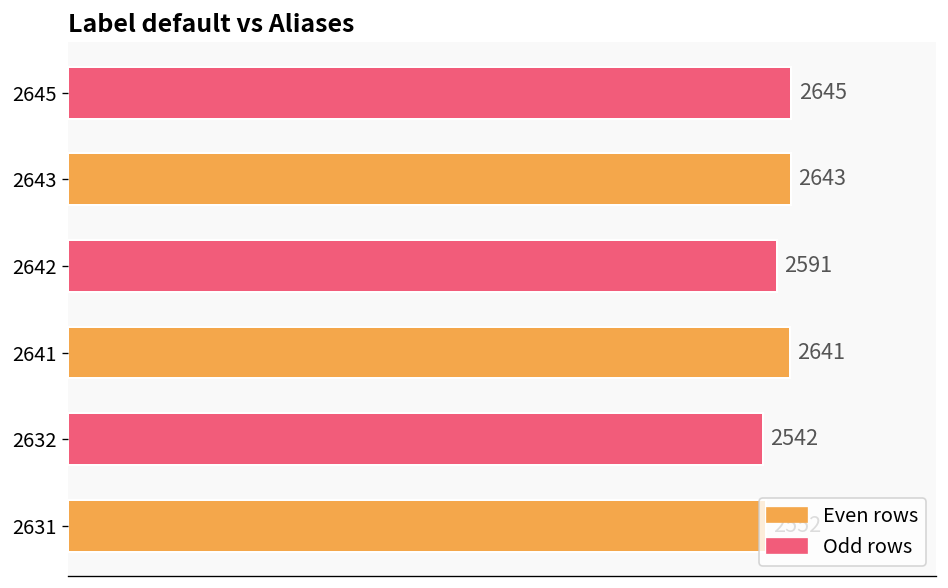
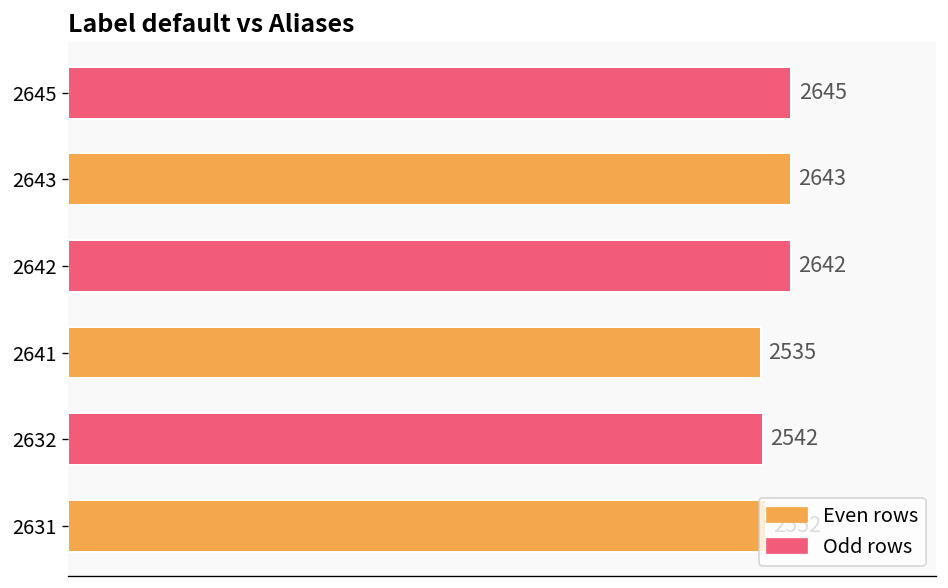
  {
    "2645": 2645,
    "2643": 2643,
-   "2642": 2591,
-   "2641": 2641,
+   "2642": 2642,
+   "2641": 2535,
    "2632": 2542
  }
